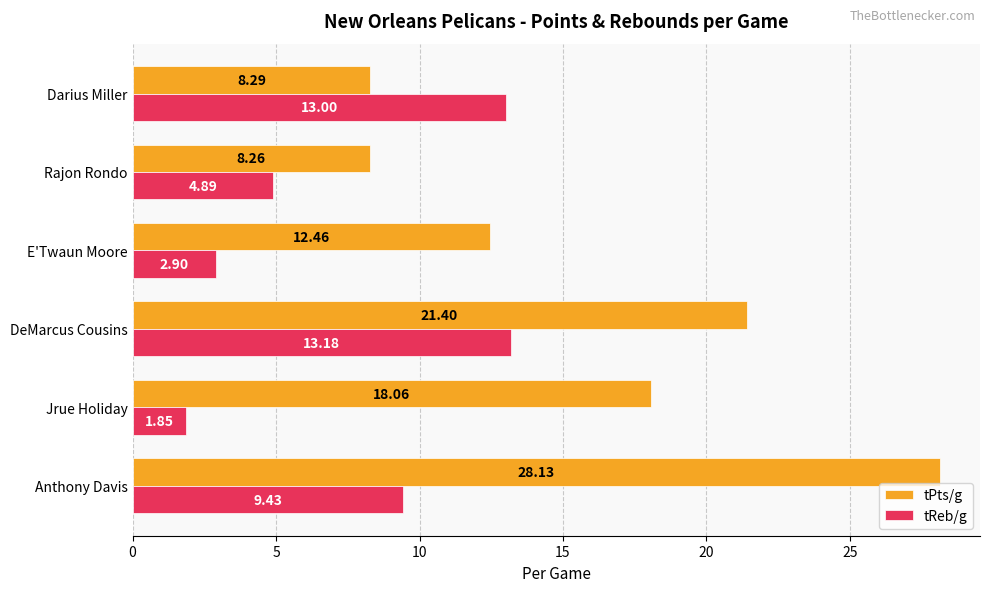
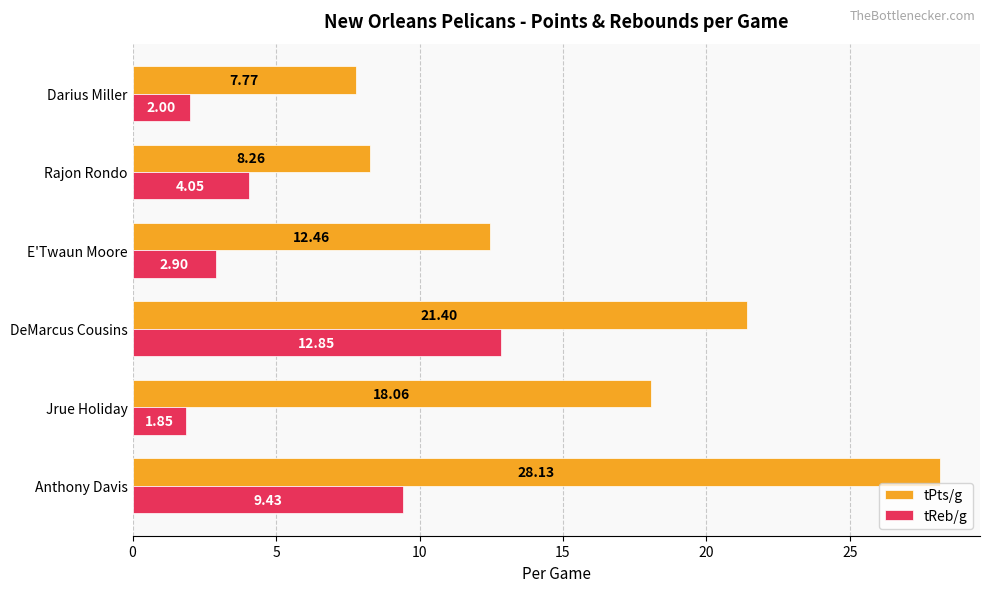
  {
    "tPts/g": {
-     "Darius Miller": 8.29,
+     "Darius Miller": 7.77,
      "Rajon Rondo": 8.26,
      "E'Twaun Moore": 12.46,
      "DeMarcus Cousins": 21.40,
      "Jrue Holiday": 18.06,
      "Anthony Davis": 28.13
    },
    "tReb/g": {
-     "Darius Miller": 13.00,
-     "Rajon Rondo": 4.89,
+     "Darius Miller": 2.00,
+     "Rajon Rondo": 4.05,
      "E'Twaun Moore": 2.90,
-     "DeMarcus Cousins": 13.18,
+     "DeMarcus Cousins": 12.85,
      "Jrue Holiday": 1.85,
      "Anthony Davis": 9.43
    }
  }
